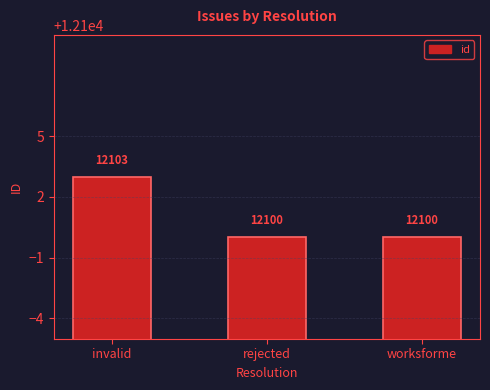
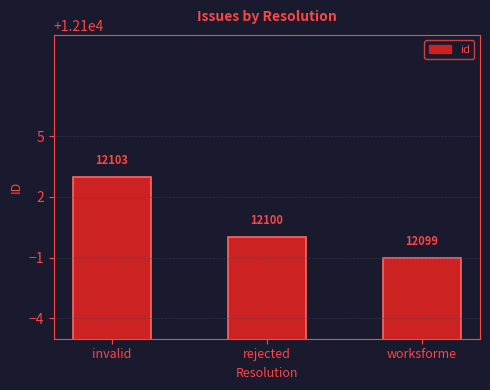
  {
    "invalid": 12103,
    "rejected": 12100,
-   "worksforme": 12100
+   "worksforme": 12099
  }
